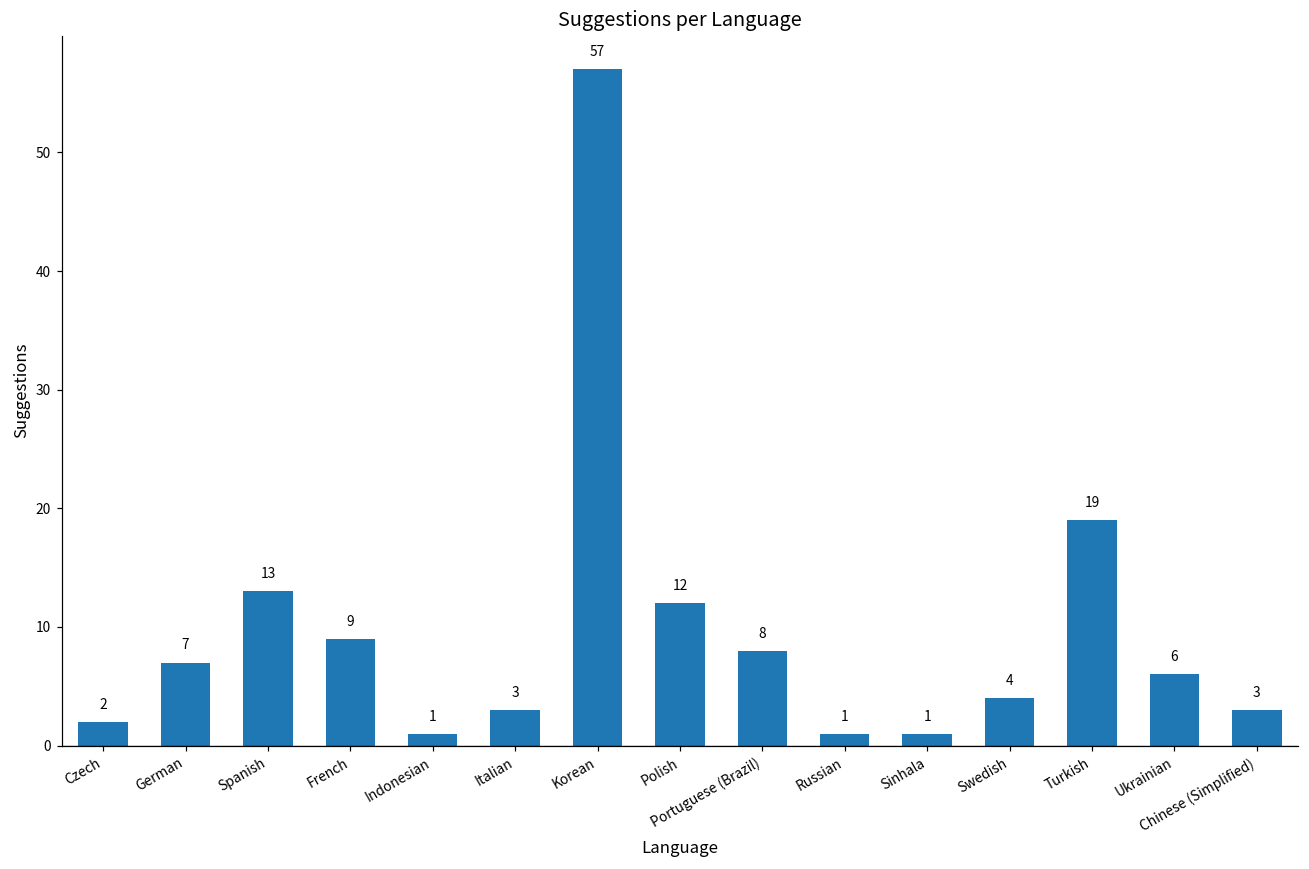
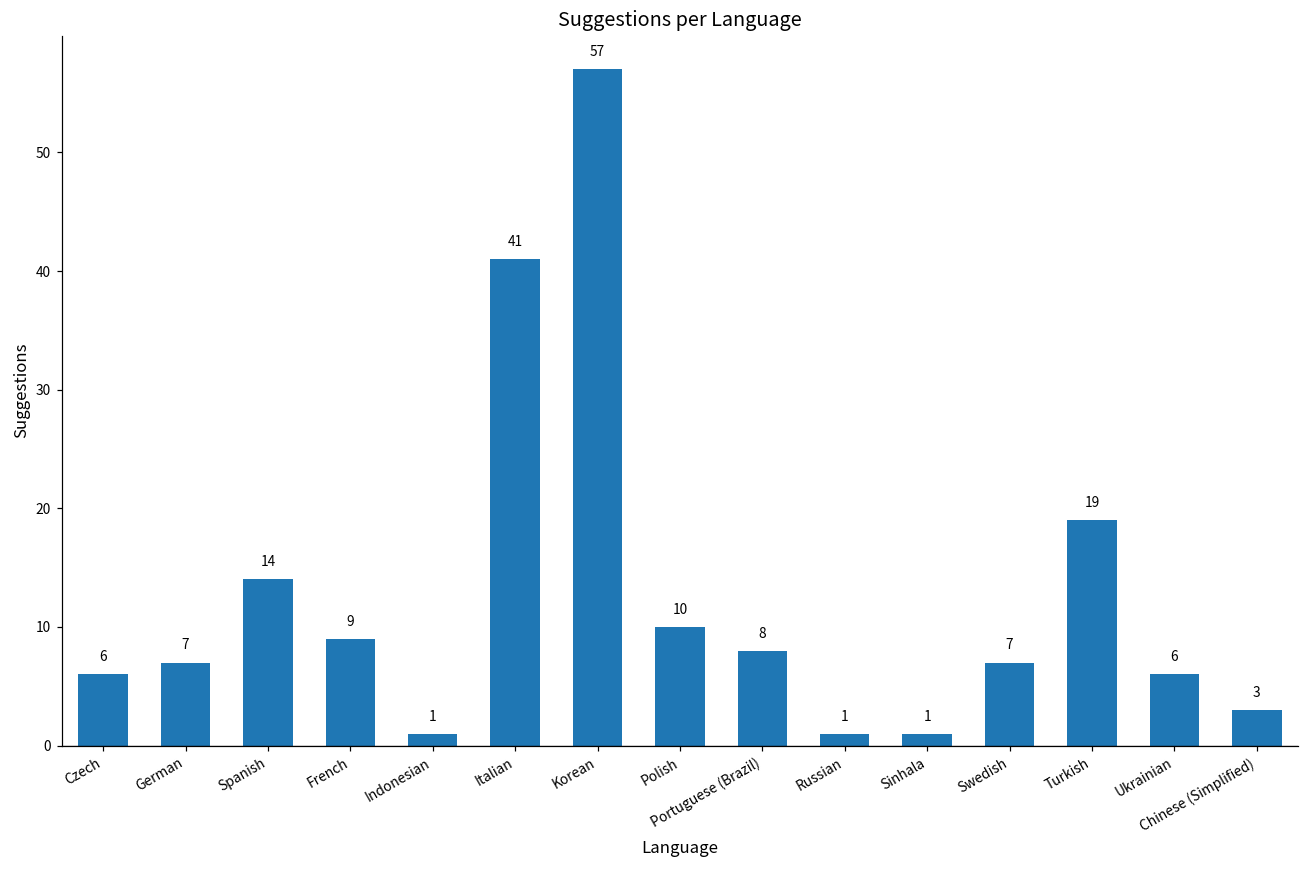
  {
-   "Czech": 2,
+   "Czech": 6,
    "German": 7,
-   "Spanish": 13,
+   "Spanish": 14,
    "French": 9,
    "Indonesian": 1,
-   "Italian": 3,
+   "Italian": 41,
    "Korean": 57,
-   "Polish": 12,
+   "Polish": 10,
    "Portuguese (Brazil)": 8,
    "Russian": 1,
    "Sinhala": 1,
-   "Swedish": 4,
+   "Swedish": 7,
    "Turkish": 19,
    "Ukrainian": 6,
    "Chinese (Simplified)": 3
  }
